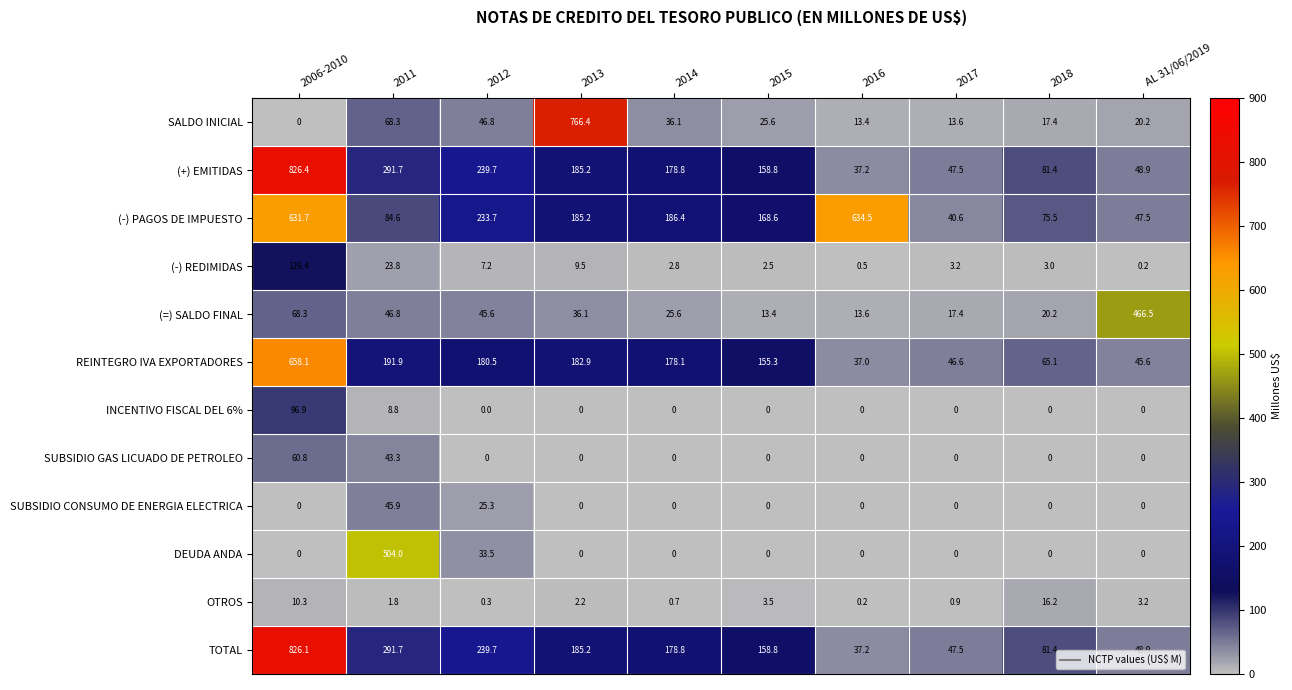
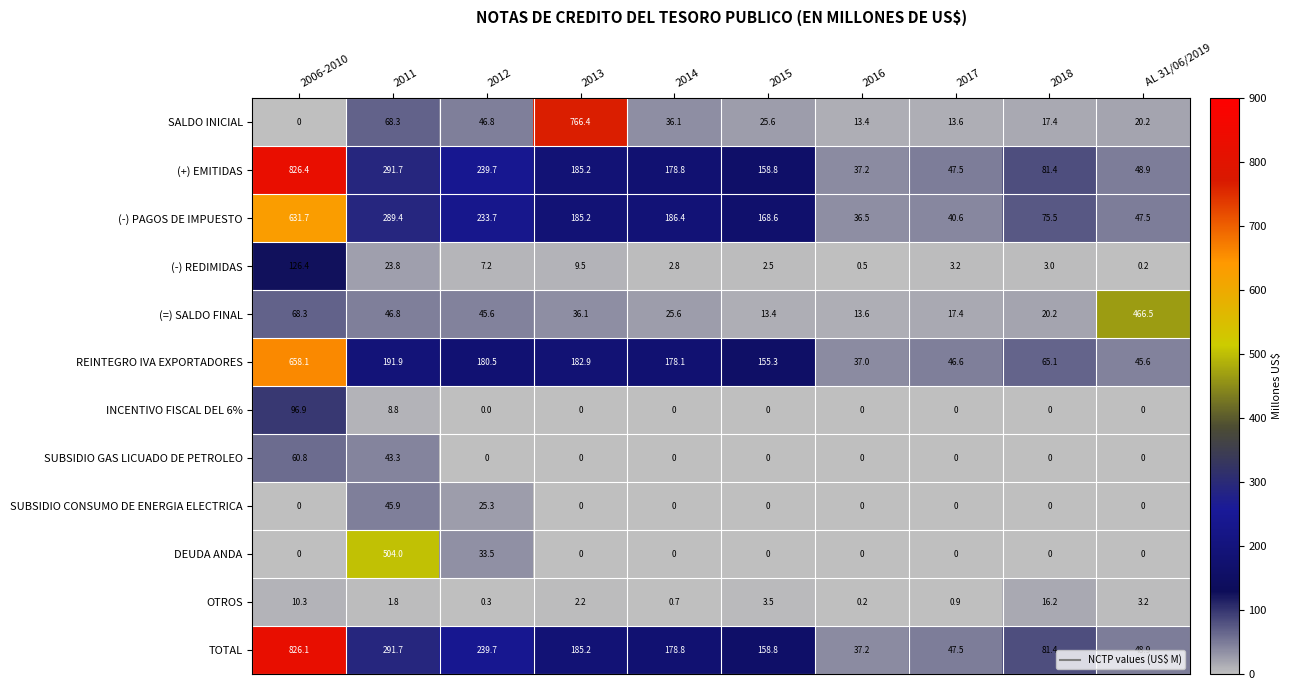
  {
    "SALDO INICIAL": {
      "2006-2010": 0,
      "2011": 68.3,
      "2012": 46.8,
      "2013": 766.4,
      "2014": 36.1,
      "2015": 25.6,
      "2016": 13.4,
      "2017": 13.6,
      "2018": 17.4,
      "AL 31/06/2019": 20.2
    },
    "(+) EMITIDAS": {
      "2006-2010": 826.4,
      "2011": 291.7,
      "2012": 239.7,
      "2013": 185.2,
      "2014": 178.8,
      "2015": 158.8,
      "2016": 37.2,
      "2017": 47.5,
      "2018": 81.4,
      "AL 31/06/2019": 48.9
    },
    "(-) PAGOS DE IMPUESTO": {
      "2006-2010": 631.7,
-     "2011": 84.6,
+     "2011": 289.4,
      "2012": 233.7,
      "2013": 185.2,
      "2014": 186.4,
      "2015": 168.6,
-     "2016": 634.5,
+     "2016": 36.5,
      "2017": 40.6,
      "2018": 75.5,
      "AL 31/06/2019": 47.5
    },
    "(-) REDIMIDAS": {
      "2006-2010": 126.4,
      "2011": 23.8,
      "2012": 7.2,
      "2013": 9.5,
      "2014": 2.8,
      "2015": 2.5,
      "2016": 0.5,
      "2017": 3.2,
      "2018": 3.0,
      "AL 31/06/2019": 0.2
    },
    "(=) SALDO FINAL": {
      "2006-2010": 68.3,
      "2011": 46.8,
      "2012": 45.6,
      "2013": 36.1,
      "2014": 25.6,
      "2015": 13.4,
      "2016": 13.6,
      "2017": 17.4,
      "2018": 20.2,
      "AL 31/06/2019": 466.5
    },
    "REINTEGRO IVA EXPORTADORES": {
      "2006-2010": 658.1,
      "2011": 191.9,
      "2012": 180.5,
      "2013": 182.9,
      "2014": 178.1,
      "2015": 155.3,
      "2016": 37.0,
      "2017": 46.6,
      "2018": 65.1,
      "AL 31/06/2019": 45.6
    },
    "INCENTIVO FISCAL DEL 6%": {
      "2006-2010": 96.9,
      "2011": 8.8,
      "2012": 0.0,
      "2013": 0,
      "2014": 0,
      "2015": 0,
      "2016": 0,
      "2017": 0,
      "2018": 0,
      "AL 31/06/2019": 0
    },
    "SUBSIDIO GAS LICUADO DE PETROLEO": {
      "2006-2010": 60.8,
      "2011": 43.3,
      "2012": 0,
      "2013": 0,
      "2014": 0,
      "2015": 0,
      "2016": 0,
      "2017": 0,
      "2018": 0,
      "AL 31/06/2019": 0
    },
    "SUBSIDIO CONSUMO DE ENERGIA ELECTRICA": {
      "2006-2010": 0,
      "2011": 45.9,
      "2012": 25.3,
      "2013": 0,
      "2014": 0,
      "2015": 0,
      "2016": 0,
      "2017": 0,
      "2018": 0,
      "AL 31/06/2019": 0
    },
    "DEUDA ANDA": {
      "2006-2010": 0,
      "2011": 504.0,
      "2012": 33.5,
      "2013": 0,
      "2014": 0,
      "2015": 0,
      "2016": 0,
      "2017": 0,
      "2018": 0,
      "AL 31/06/2019": 0
    },
    "OTROS": {
      "2006-2010": 10.3,
      "2011": 1.8,
      "2012": 0.3,
      "2013": 2.2,
      "2014": 0.7,
      "2015": 3.5,
      "2016": 0.2,
      "2017": 0.9,
      "2018": 16.2,
      "AL 31/06/2019": 3.2
    },
    "TOTAL": {
      "2006-2010": 826.1,
      "2011": 291.7,
      "2012": 239.7,
      "2013": 185.2,
      "2014": 178.8,
      "2015": 158.8,
      "2016": 37.2,
      "2017": 47.5
    }
  }
